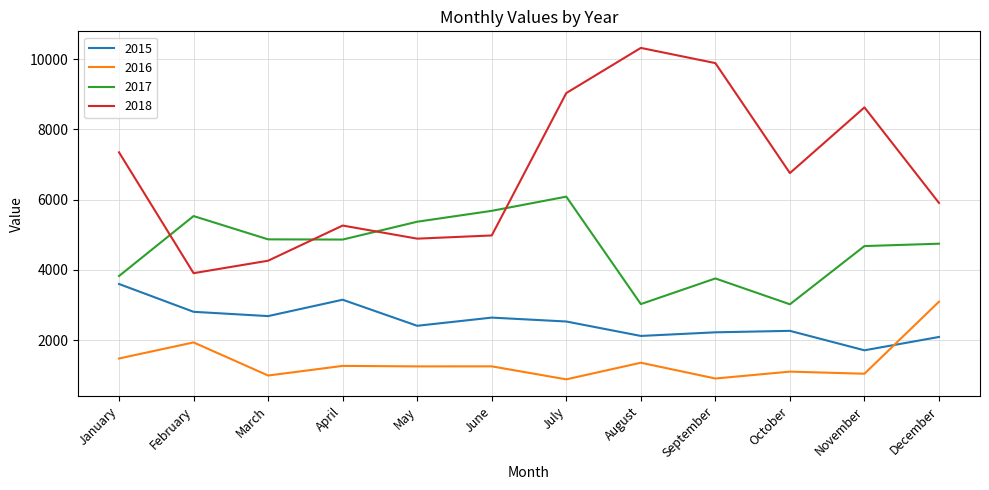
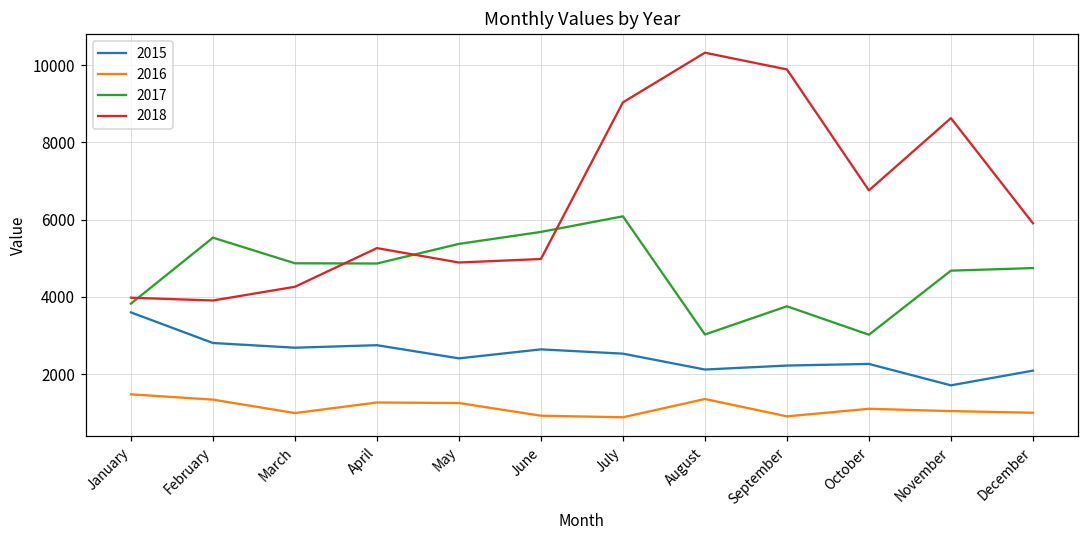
  {
    "2015": {
      "January": 3600,
      "February": 2800,
      "March": 2700,
-     "April": 3200,
+     "April": 2800,
      "May": 2400,
      "June": 2600,
      "July": 2500,
      "August": 2100,
      "September": 2200,
      "October": 2300,
      "November": 1700,
      "December": 2100
    },
    "2016": {
      "January": 1500,
-     "February": 1900,
+     "February": 1300,
      "March": 1000,
      "April": 1300,
      "May": 1300,
-     "June": 1300,
+     "June": 900,
      "July": 900,
      "August": 1400,
      "September": 900,
      "October": 1100,
      "November": 1000,
-     "December": 3100
+     "December": 1000
    },
    "2017": {
      "January": 3800,
      "February": 5500,
      "March": 4900,
      "April": 4900,
      "May": 5400,
      "June": 5700,
      "July": 6100,
      "August": 3000,
      "September": 3800,
      "October": 3000,
      "November": 4700,
      "December": 4700
    },
    "2018": {
-     "January": 7400,
+     "January": 4000,
      "February": 3900,
      "March": 4300,
      "April": 5300,
      "May": 4900,
      "June": 5000,
      "July": 9000,
      "August": 10300,
      "September": 9900,
      "October": 6800,
      "November": 8600,
      "December": 5900
    }
  }
